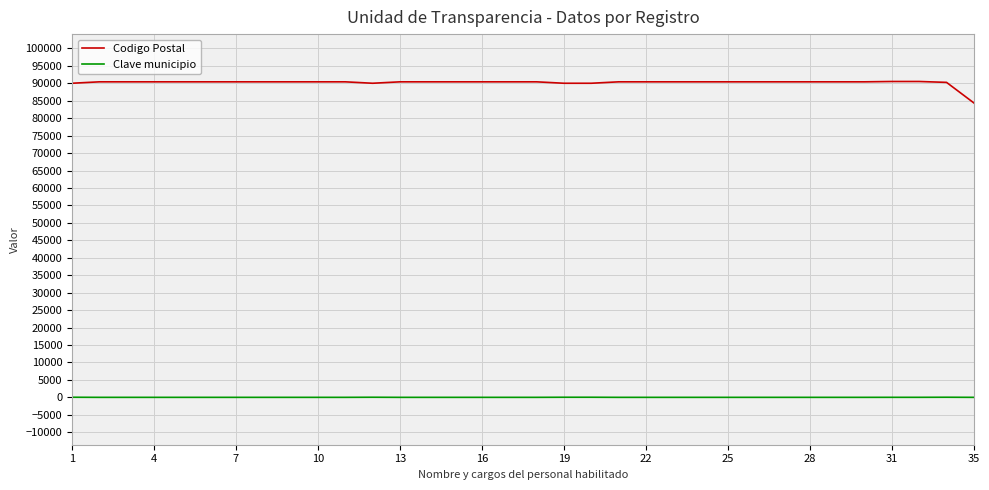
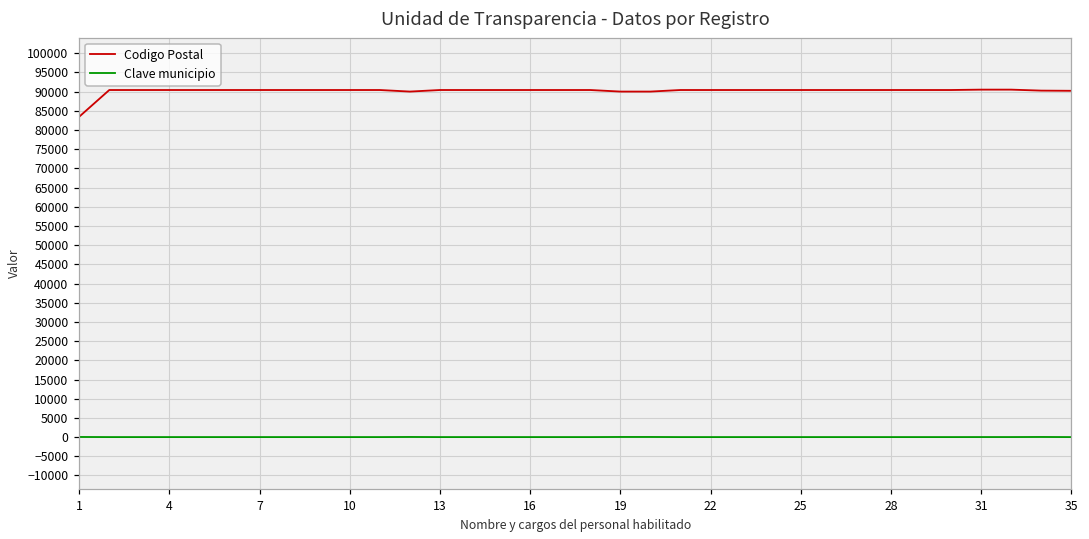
  {
    "Codigo Postal": {
-     "1": 90000,
+     "1": 83000,
      "4": 90000,
      "7": 90000,
      "10": 90000,
      "13": 90000,
      "16": 90000,
      "19": 90000,
      "22": 90000,
      "25": 90000,
      "28": 90000,
      "31": 91000,
-     "35": 84000
+     "35": 90000
    },
    "Clave municipio": {
      "1": 0,
      "4": 0,
      "7": 0,
      "10": 0,
      "13": 0,
      "16": 0,
      "19": 0,
      "22": 0,
      "25": 0,
      "28": 0,
      "31": 0,
      "35": 0
    }
  }
